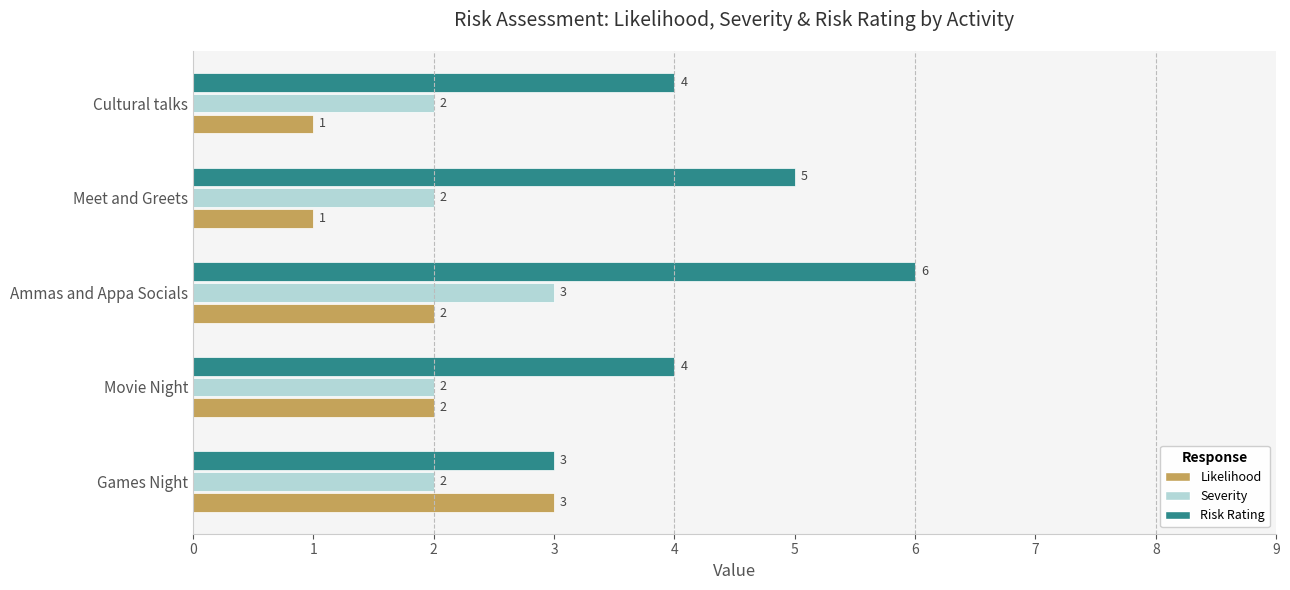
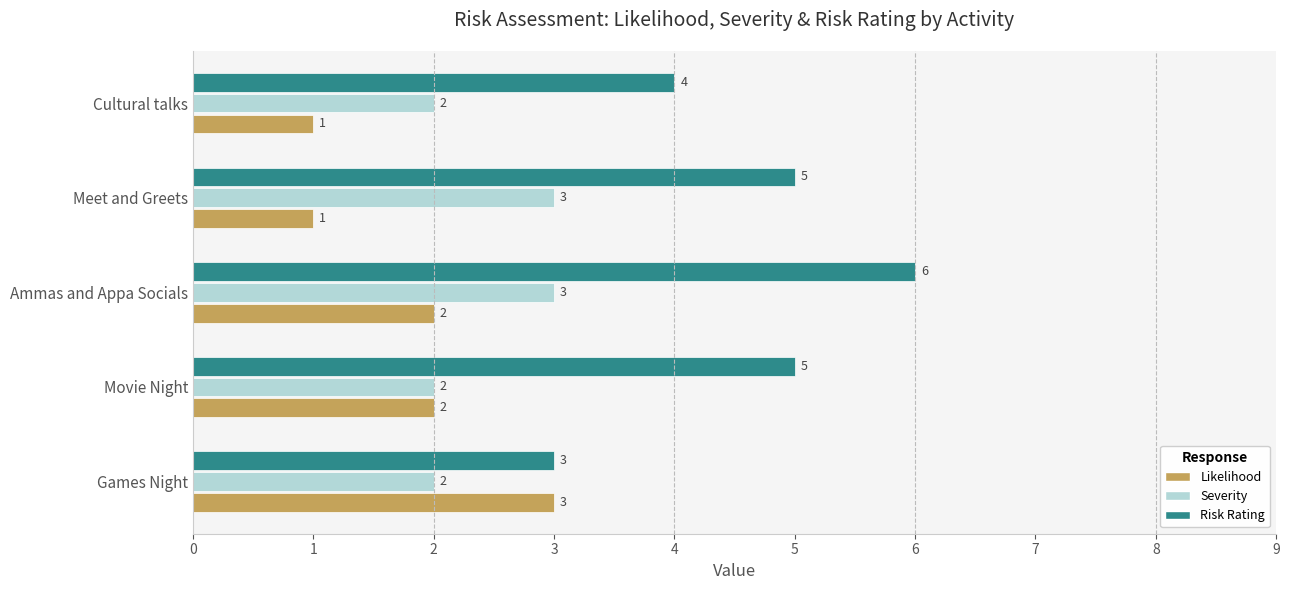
  {
    "Likelihood": {
      "Cultural talks": 1,
      "Meet and Greets": 1,
      "Ammas and Appa Socials": 2,
      "Movie Night": 2,
      "Games Night": 3
    },
    "Severity": {
      "Cultural talks": 2,
-     "Meet and Greets": 2,
+     "Meet and Greets": 3,
      "Ammas and Appa Socials": 3,
      "Movie Night": 2,
      "Games Night": 2
    },
    "Risk Rating": {
      "Cultural talks": 4,
      "Meet and Greets": 5,
      "Ammas and Appa Socials": 6,
-     "Movie Night": 4,
+     "Movie Night": 5,
      "Games Night": 3
    }
  }
